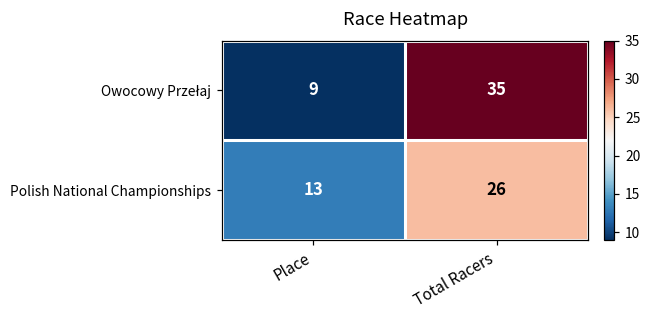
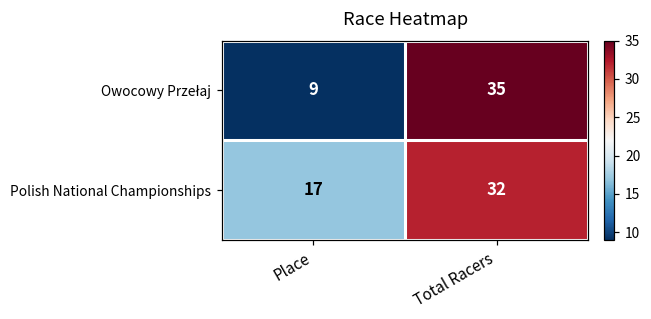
  {
    "Owocowy Przełaj": {
      "Place": 9,
      "Total Racers": 35
    },
    "Polish National Championships": {
-     "Place": 13,
-     "Total Racers": 26
+     "Place": 17,
+     "Total Racers": 32
    }
  }
